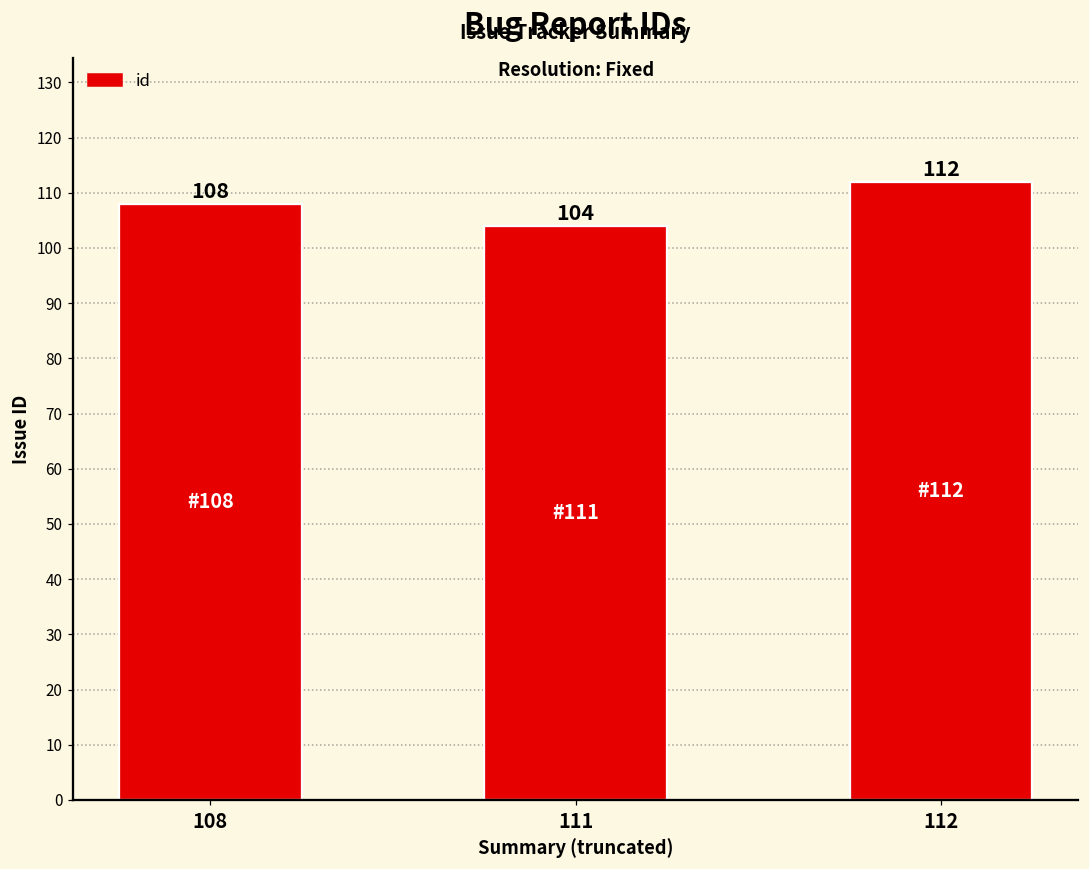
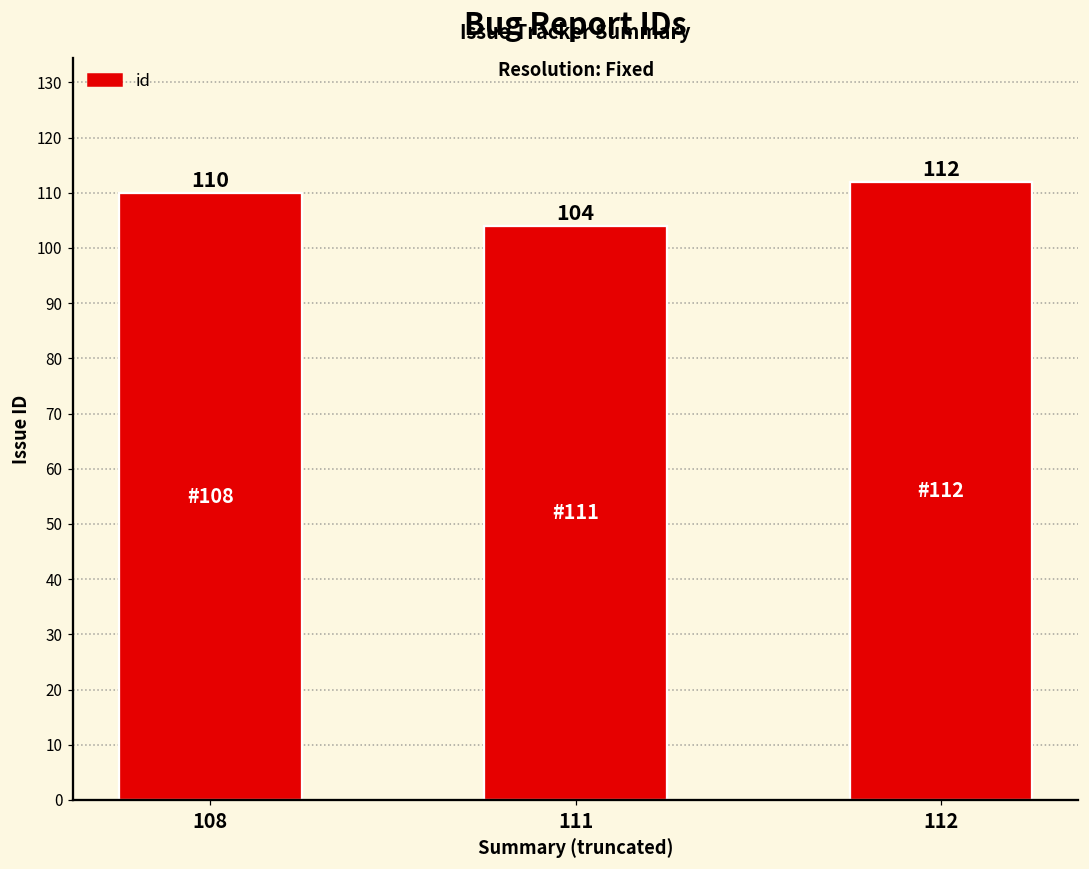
  {
-   "108": 108,
+   "108": 110,
    "111": 104,
    "112": 112
  }
